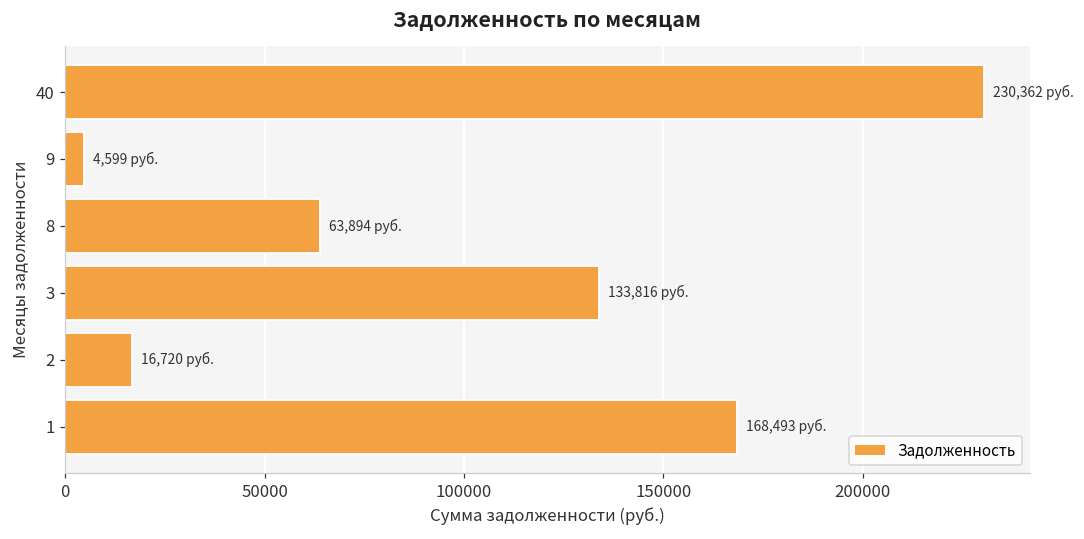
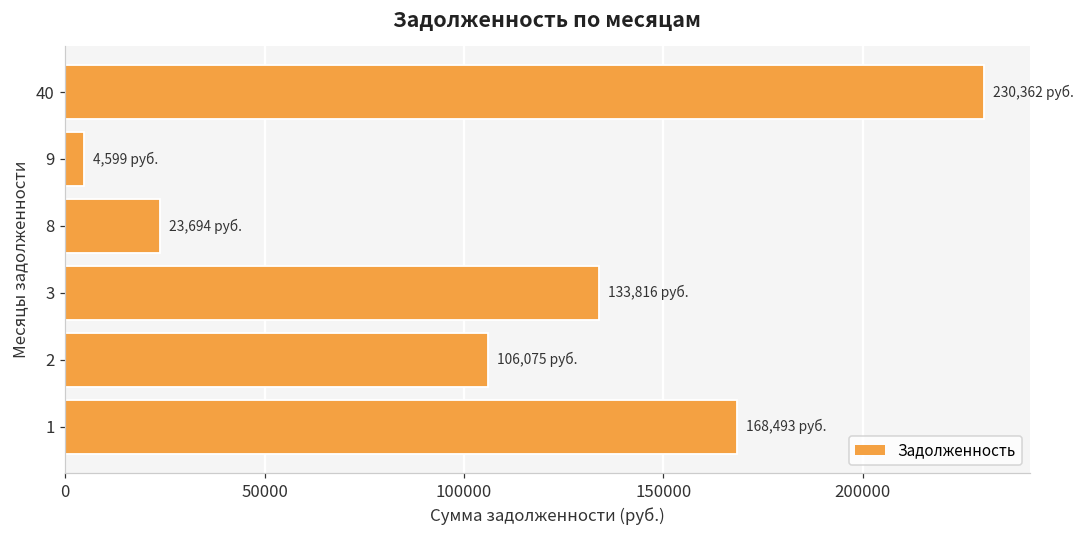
  {
    "40": "230,362",
    "9": "4,599",
-   "8": "63,894",
+   "8": "23,694",
    "3": "133,816",
-   "2": "16,720",
+   "2": "106,075",
    "1": "168,493"
  }
